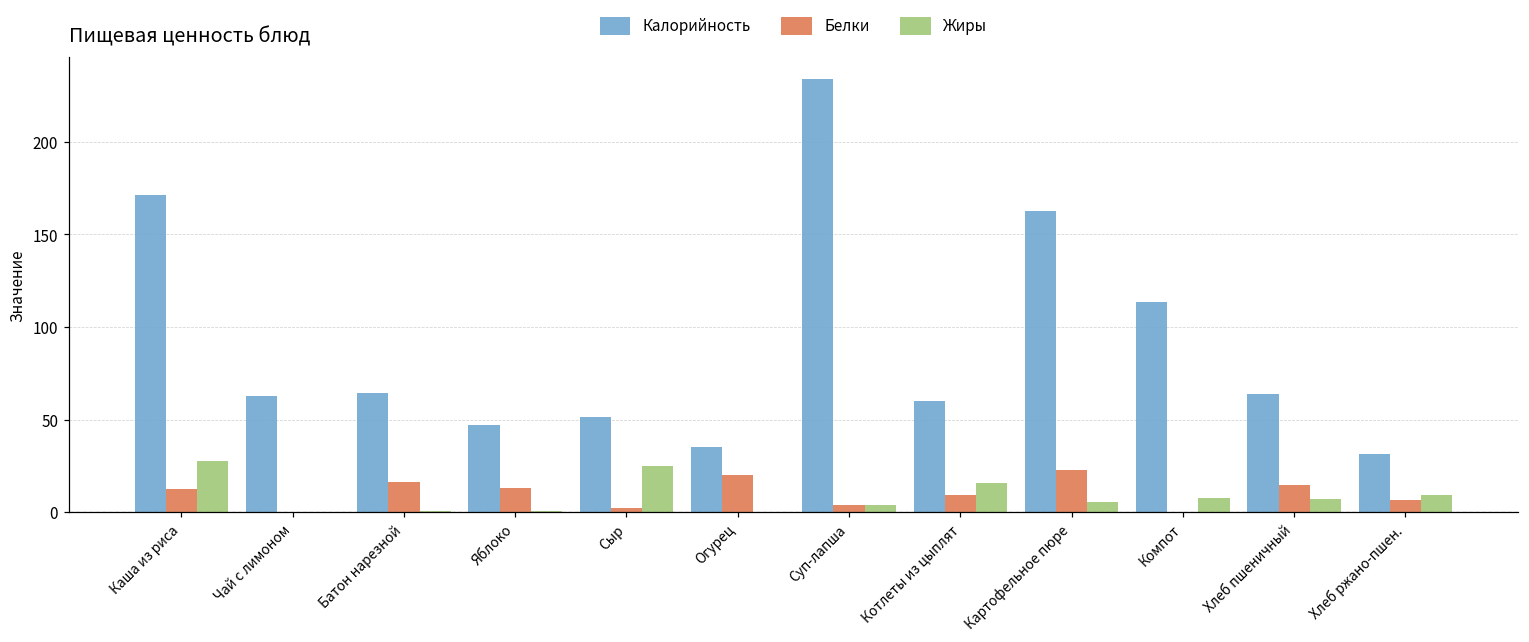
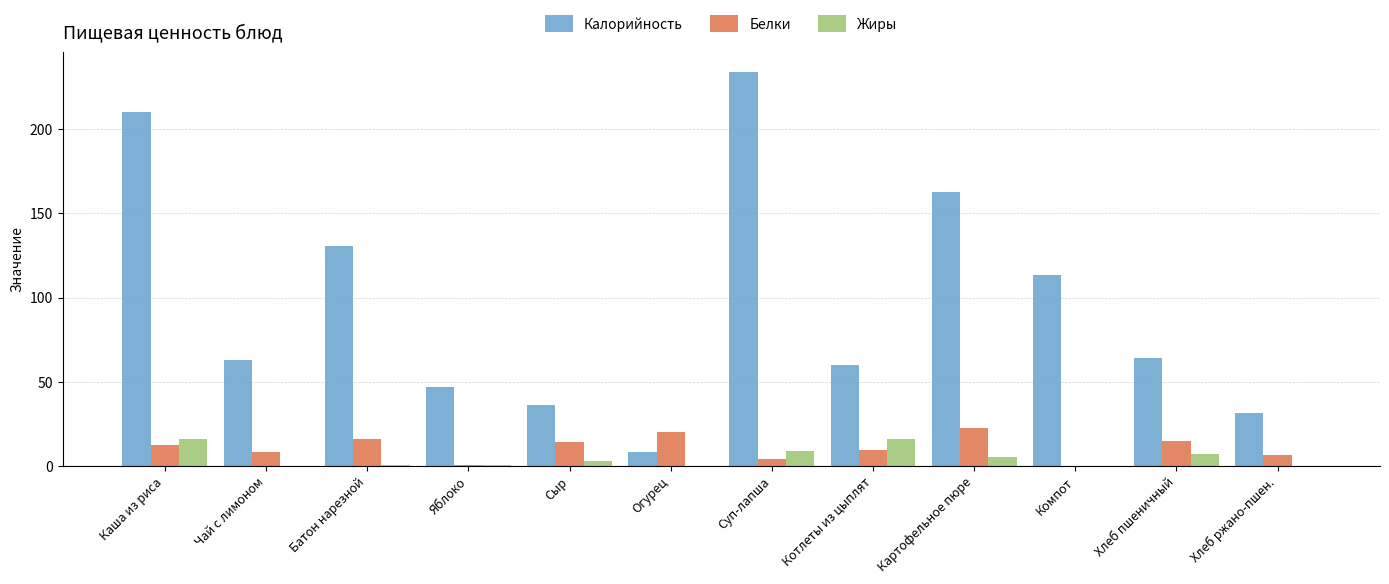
  {
    "Калорийность": {
-     "Каша из риса": 171,
+     "Каша из риса": 210,
      "Чай с лимоном": 63,
-     "Батон нарезной": 64,
+     "Батон нарезной": 131,
      "Яблоко": 47,
-     "Сыр": 51,
-     "Огурец": 35,
+     "Сыр": 36,
+     "Огурец": 8,
      "Суп-лапша": 234,
      "Котлеты из цыплят": 60,
      "Картофельное пюре": 163,
      "Компот": 114,
      "Хлеб пшеничный": 64,
      "Хлеб ржано-пшен.": 32
    },
    "Белки": {
      "Каша из риса": 13,
-     "Чай с лимоном": 0,
+     "Чай с лимоном": 8,
      "Батон нарезной": 16,
-     "Яблоко": 13,
-     "Сыр": 2,
+     "Яблоко": 0,
+     "Сыр": 14,
      "Огурец": 20,
      "Суп-лапша": 4,
      "Котлеты из цыплят": 9,
      "Картофельное пюре": 23,
      "Хлеб пшеничный": 15,
      "Хлеб ржано-пшен.": 7
    },
    "Жиры": {
-     "Каша из риса": 28,
-     "Сыр": 25,
-     "Суп-лапша": 4,
+     "Каша из риса": 16,
+     "Сыр": 3,
+     "Суп-лапша": 9,
      "Котлеты из цыплят": 16,
      "Картофельное пюре": 6,
-     "Компот": 8,
+     "Компот": 0,
      "Хлеб пшеничный": 7,
-     "Хлеб ржано-пшен.": 9
+     "Хлеб ржано-пшен.": 0
    }
  }
